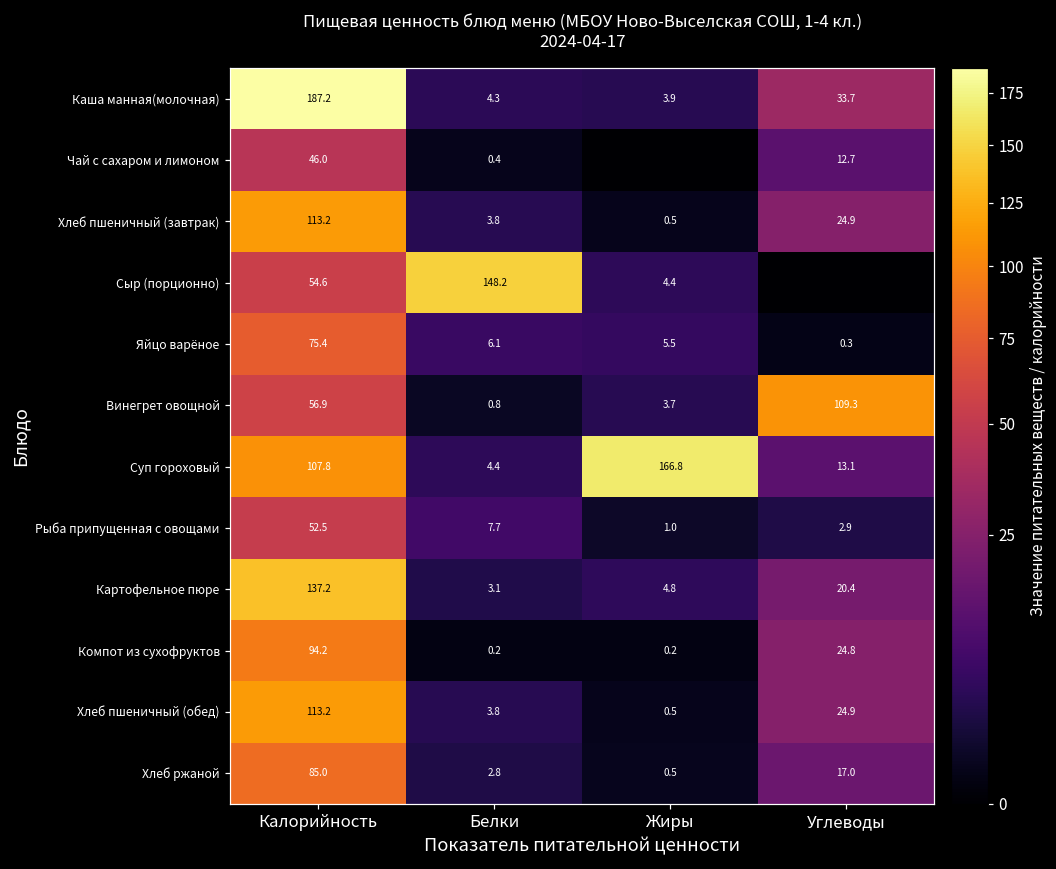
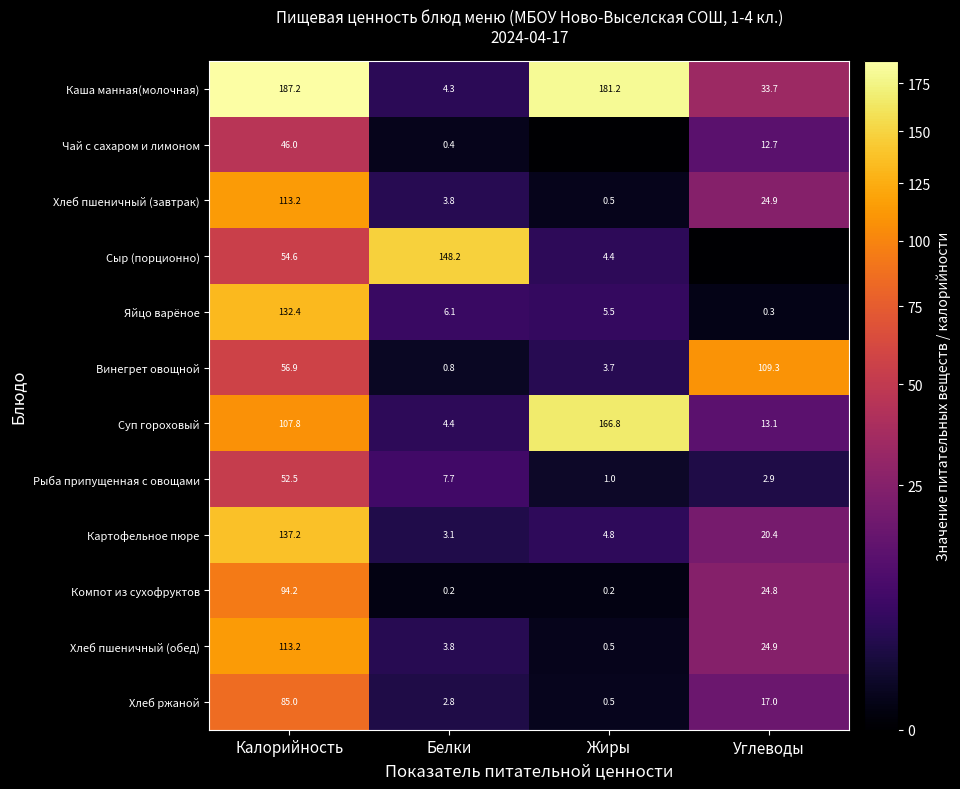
  {
    "Каша манная(молочная)": {
      "Калорийность": 187.2,
      "Белки": 4.3,
-     "Жиры": 3.9,
+     "Жиры": 181.2,
      "Углеводы": 33.7
    },
    "Чай с сахаром и лимоном": {
      "Калорийность": 46.0,
      "Белки": 0.4,
      "Углеводы": 12.7
    },
    "Хлеб пшеничный (завтрак)": {
      "Калорийность": 113.2,
      "Белки": 3.8,
      "Жиры": 0.5,
      "Углеводы": 24.9
    },
    "Сыр (порционно)": {
      "Калорийность": 54.6,
      "Белки": 148.2,
      "Жиры": 4.4
    },
    "Яйцо варёное": {
-     "Калорийность": 75.4,
+     "Калорийность": 132.4,
      "Белки": 6.1,
      "Жиры": 5.5,
      "Углеводы": 0.3
    },
    "Винегрет овощной": {
      "Калорийность": 56.9,
      "Белки": 0.8,
      "Жиры": 3.7,
      "Углеводы": 109.3
    },
    "Суп гороховый": {
      "Калорийность": 107.8,
      "Белки": 4.4,
      "Жиры": 166.8,
      "Углеводы": 13.1
    },
    "Рыба припущенная с овощами": {
      "Калорийность": 52.5,
      "Белки": 7.7,
      "Жиры": 1.0,
      "Углеводы": 2.9
    },
    "Картофельное пюре": {
      "Калорийность": 137.2,
      "Белки": 3.1,
      "Жиры": 4.8,
      "Углеводы": 20.4
    },
    "Компот из сухофруктов": {
      "Калорийность": 94.2,
      "Белки": 0.2,
      "Жиры": 0.2,
      "Углеводы": 24.8
    },
    "Хлеб пшеничный (обед)": {
      "Калорийность": 113.2,
      "Белки": 3.8,
      "Жиры": 0.5,
      "Углеводы": 24.9
    },
    "Хлеб ржаной": {
      "Калорийность": 85.0,
      "Белки": 2.8,
      "Жиры": 0.5,
      "Углеводы": 17.0
    }
  }
